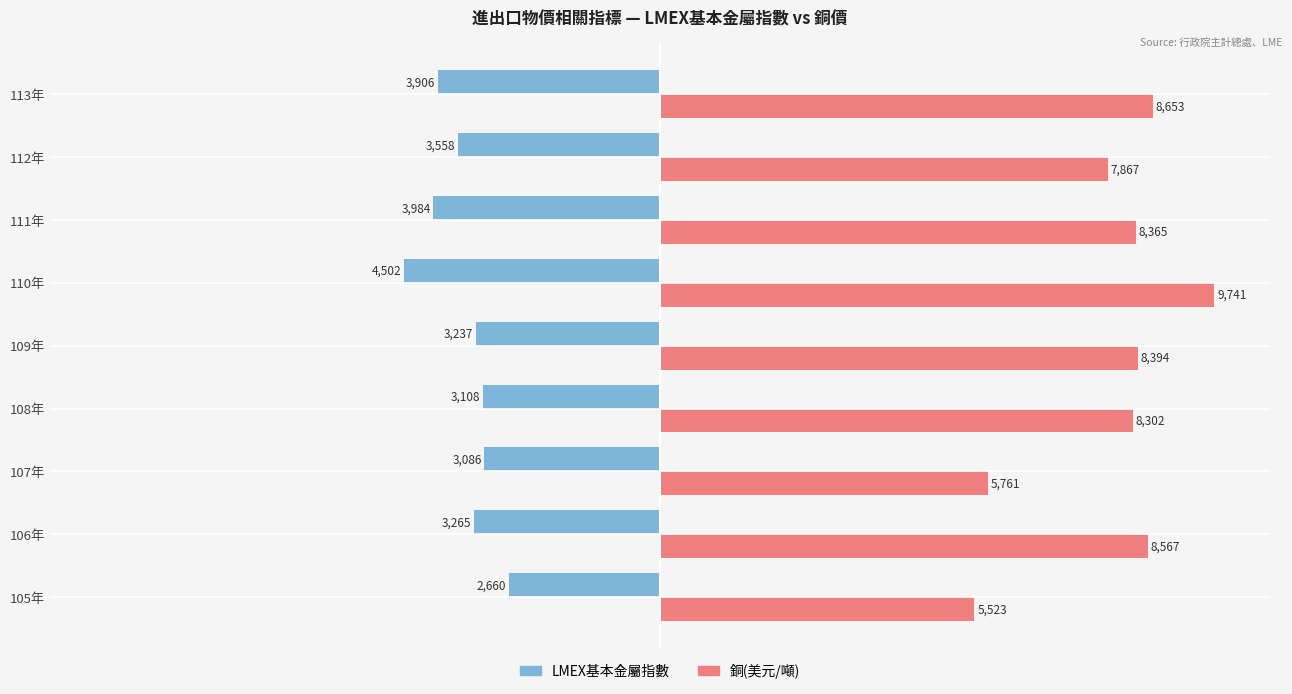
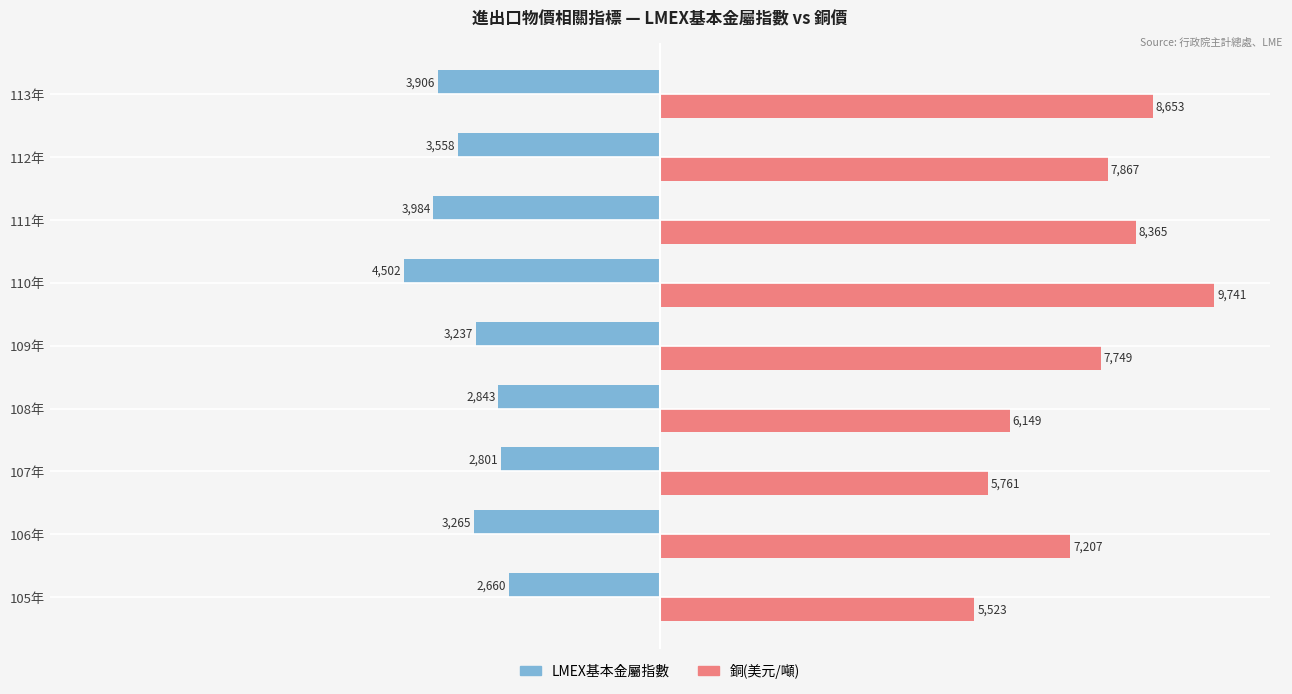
  {
    "LMEX基本金屬指數": {
-     "108年": "3,108",
-     "107年": "3,086"
+     "108年": "2,843",
+     "107年": "2,801"
    },
    "銅(美元/噸)": {
-     "109年": "8,394",
-     "108年": "8,302",
-     "106年": "8,567"
+     "109年": "7,749",
+     "108年": "6,149",
+     "106年": "7,207"
    }
  }
